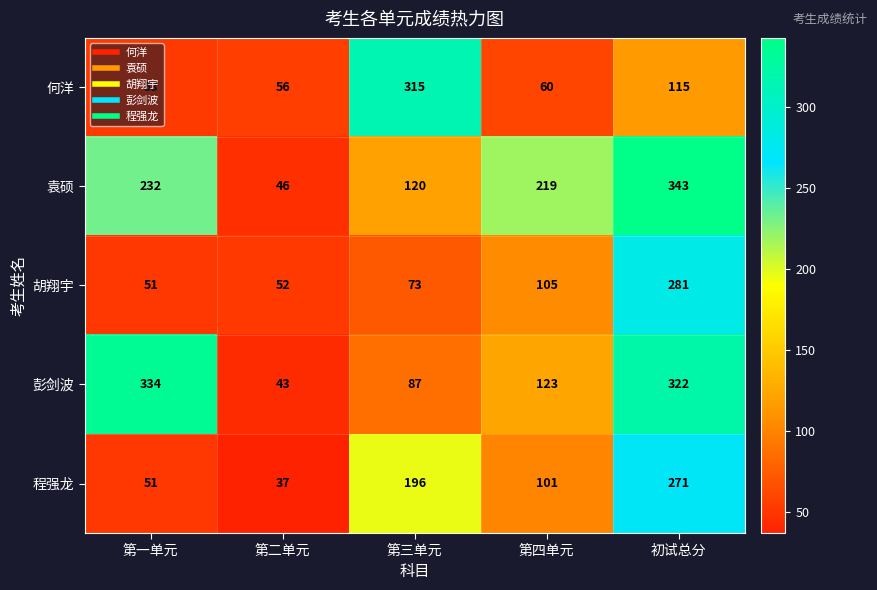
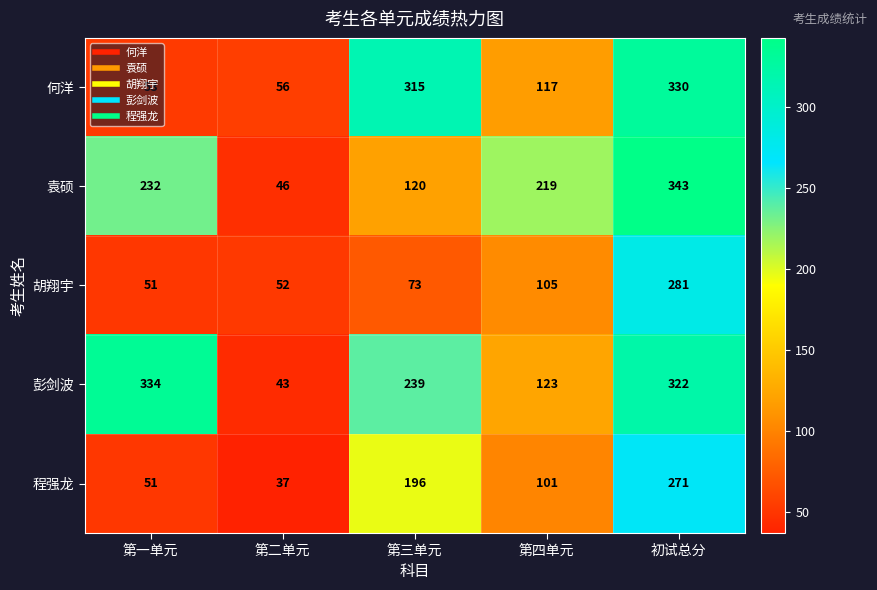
  {
    "何洋": {
      "第二单元": 56,
      "第三单元": 315,
-     "第四单元": 60,
-     "初试总分": 115
+     "第四单元": 117,
+     "初试总分": 330
    },
    "袁硕": {
      "第一单元": 232,
      "第二单元": 46,
      "第三单元": 120,
      "第四单元": 219,
      "初试总分": 343
    },
    "胡翔宇": {
      "第一单元": 51,
      "第二单元": 52,
      "第三单元": 73,
      "第四单元": 105,
      "初试总分": 281
    },
    "彭剑波": {
      "第一单元": 334,
      "第二单元": 43,
-     "第三单元": 87,
+     "第三单元": 239,
      "第四单元": 123,
      "初试总分": 322
    },
    "程强龙": {
      "第一单元": 51,
      "第二单元": 37,
      "第三单元": 196,
      "第四单元": 101,
      "初试总分": 271
    }
  }
